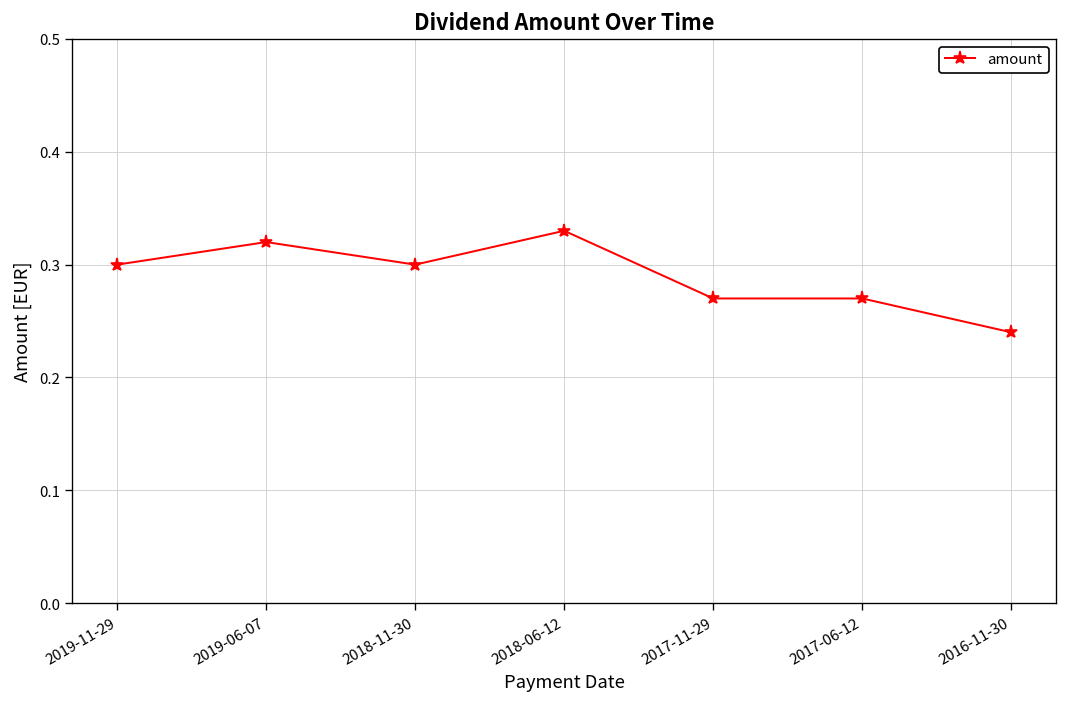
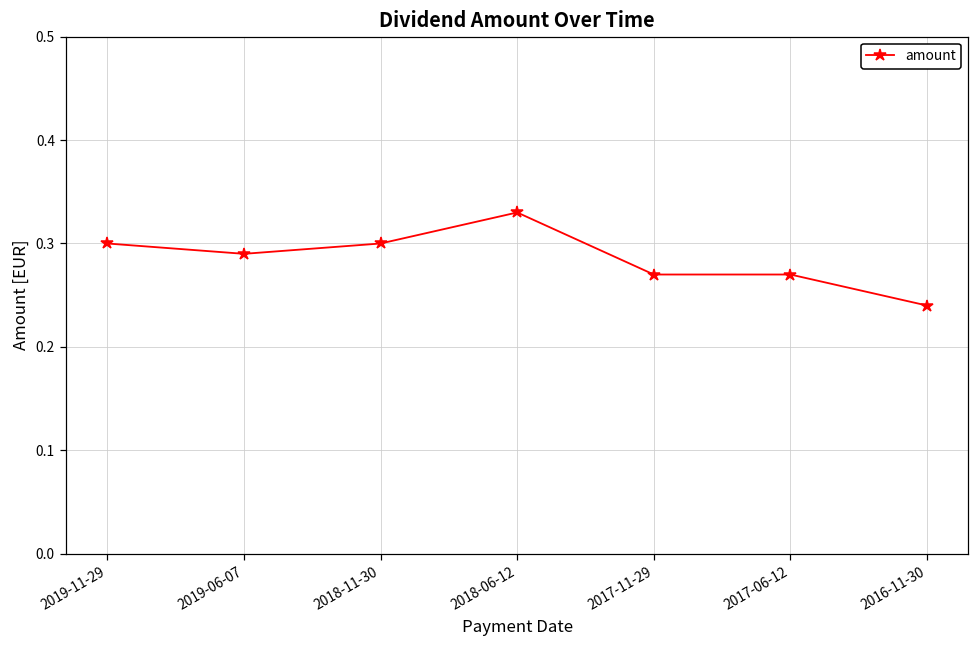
  {
    "2019-11-29": 0.30,
-   "2019-06-07": 0.32,
+   "2019-06-07": 0.29,
    "2018-11-30": 0.30,
    "2018-06-12": 0.33,
    "2017-11-29": 0.27,
    "2017-06-12": 0.27,
    "2016-11-30": 0.24
  }
